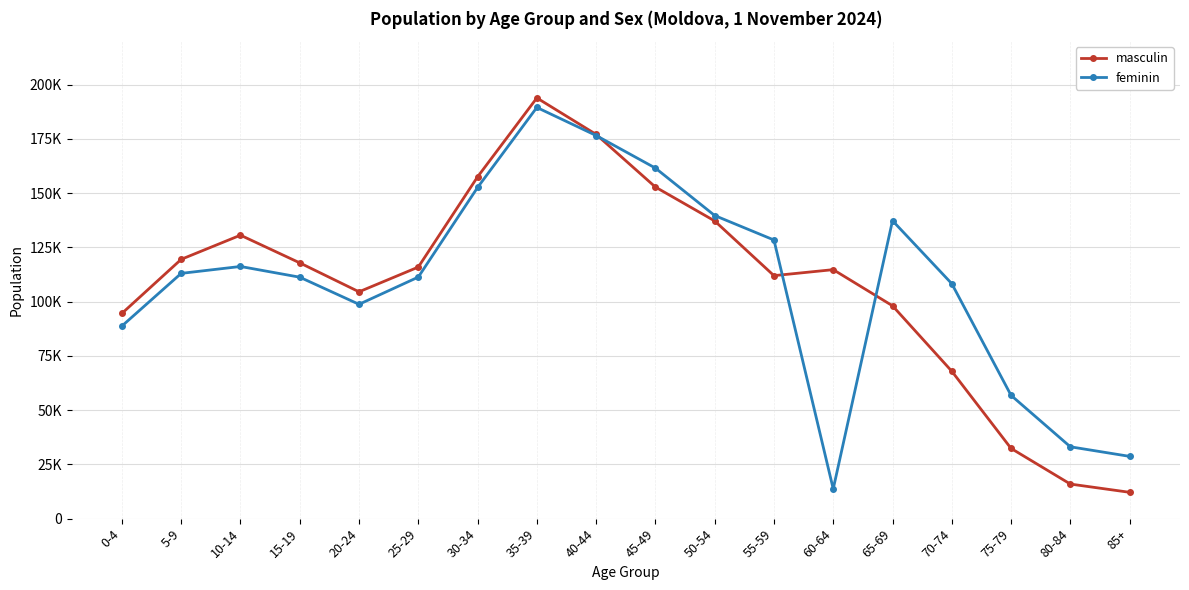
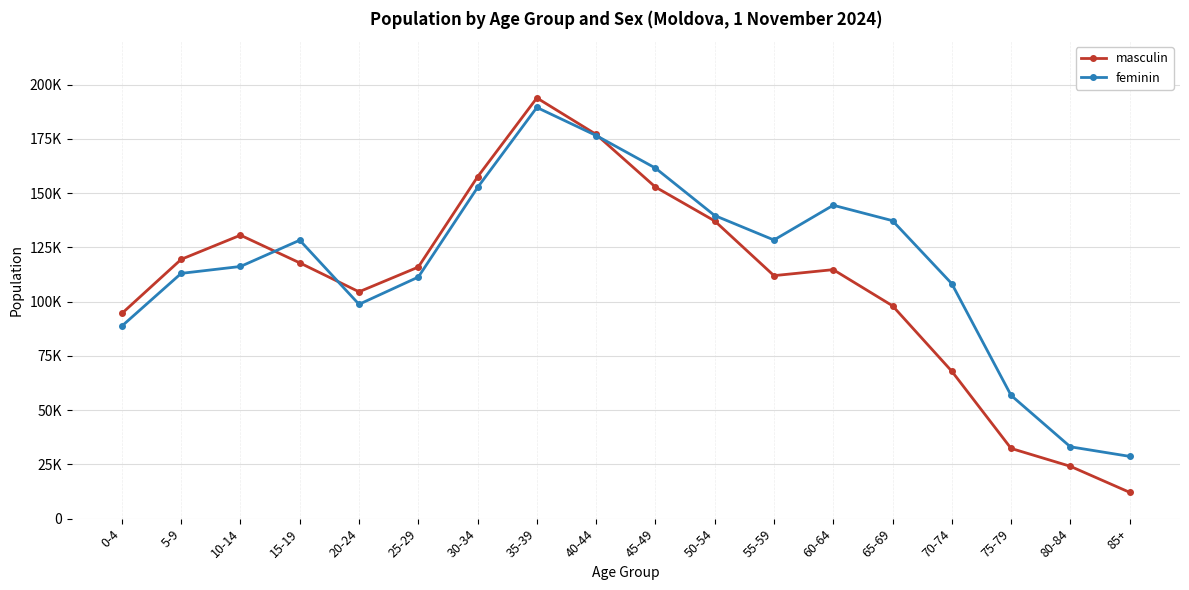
  {
    "masculin": {
      "0-4": 95000,
      "5-9": 119000,
      "10-14": 131000,
      "15-19": 118000,
      "20-24": 105000,
      "25-29": 116000,
      "30-34": 157000,
      "35-39": 194000,
      "45-49": 153000,
      "50-54": 137000,
      "55-59": 112000,
      "60-64": 115000,
      "65-69": 98000,
      "70-74": 68000,
      "75-79": 32000,
-     "80-84": 16000,
+     "80-84": 24000,
      "85+": 12000
    },
    "feminin": {
      "0-4": 89000,
      "5-9": 113000,
      "10-14": 116000,
-     "15-19": 111000,
+     "15-19": 128000,
      "20-24": 99000,
      "25-29": 111000,
      "30-34": 153000,
      "35-39": 189000,
      "45-49": 162000,
      "50-54": 140000,
      "55-59": 128000,
-     "60-64": 14000,
+     "60-64": 144000,
      "65-69": 137000,
      "70-74": 108000,
      "75-79": 57000,
      "80-84": 33000,
      "85+": 29000
    }
  }
